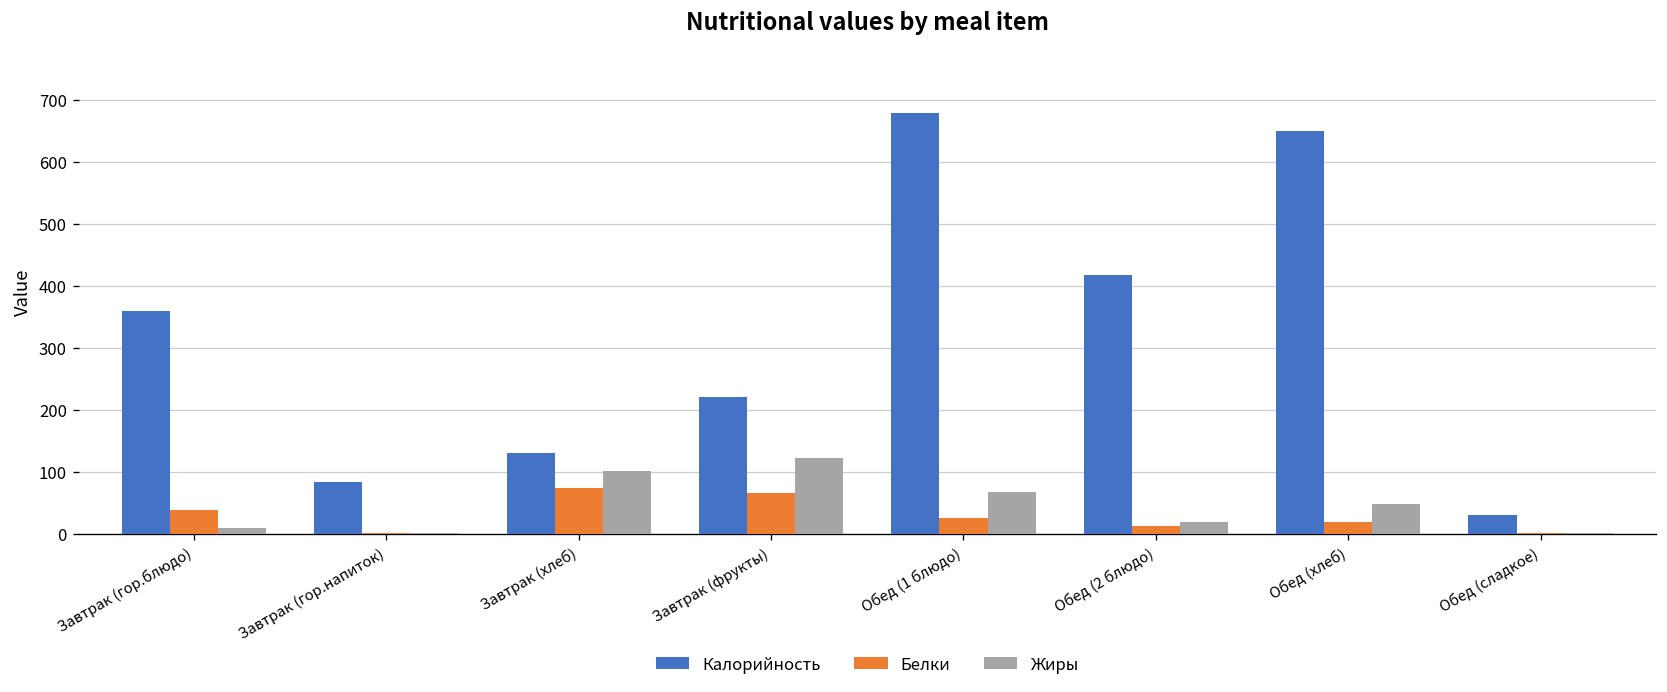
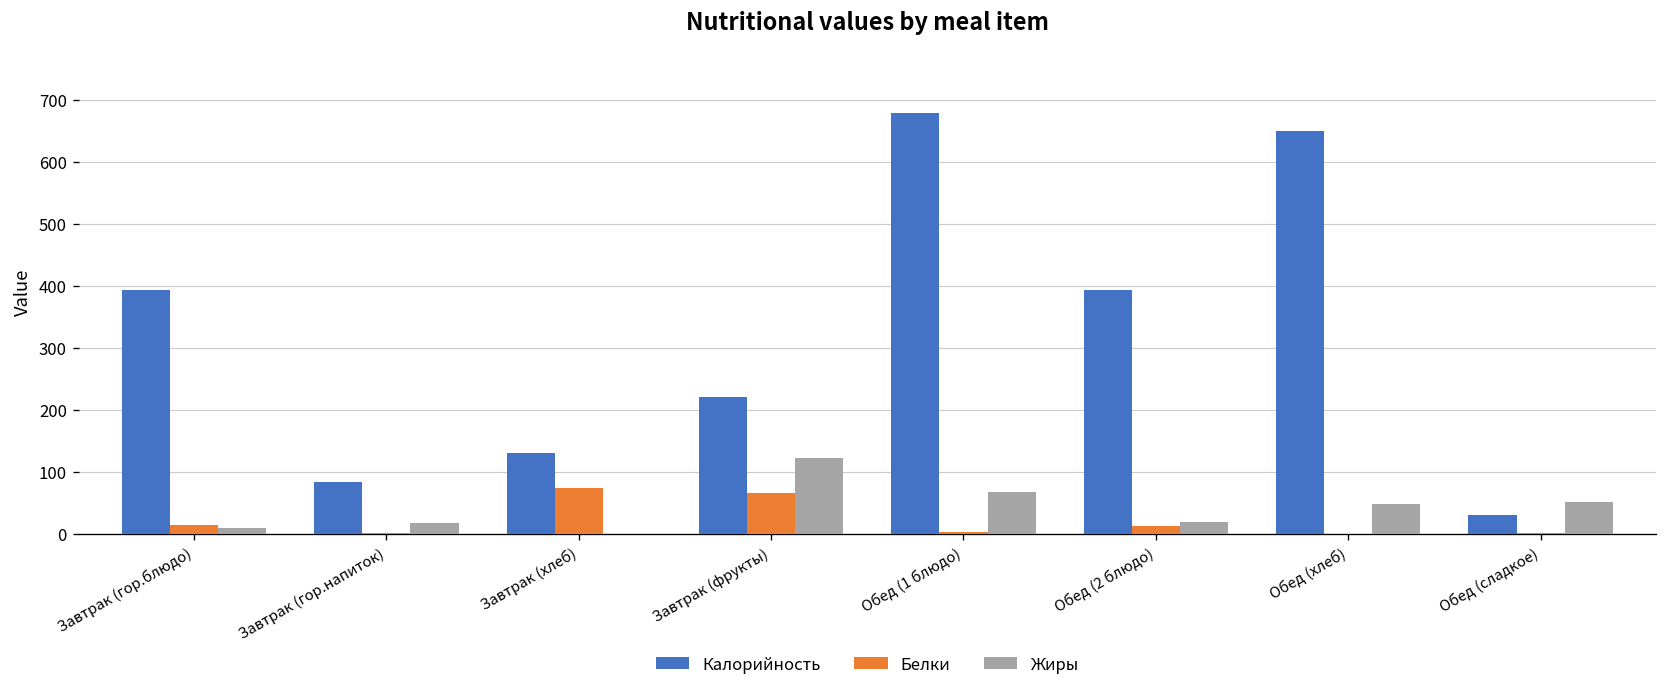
  {
    "Калорийность": {
-     "Завтрак (гор.блюдо)": 360,
+     "Завтрак (гор.блюдо)": 390,
      "Завтрак (гор.напиток)": 80,
      "Завтрак (хлеб)": 130,
      "Завтрак (фрукты)": 220,
      "Обед (1 блюдо)": 680,
-     "Обед (2 блюдо)": 420,
+     "Обед (2 блюдо)": 390,
      "Обед (хлеб)": 650,
      "Обед (сладкое)": 30
    },
    "Белки": {
-     "Завтрак (гор.блюдо)": 40,
+     "Завтрак (гор.блюдо)": 10,
      "Завтрак (хлеб)": 70,
      "Завтрак (фрукты)": 70,
-     "Обед (1 блюдо)": 30,
+     "Обед (1 блюдо)": 0,
      "Обед (2 блюдо)": 10,
-     "Обед (хлеб)": 20
+     "Обед (хлеб)": 0
    },
    "Жиры": {
      "Завтрак (гор.блюдо)": 10,
-     "Завтрак (гор.напиток)": 0,
-     "Завтрак (хлеб)": 100,
+     "Завтрак (гор.напиток)": 20,
+     "Завтрак (хлеб)": 0,
      "Завтрак (фрукты)": 120,
      "Обед (1 блюдо)": 70,
      "Обед (2 блюдо)": 20,
      "Обед (хлеб)": 50,
-     "Обед (сладкое)": 0
+     "Обед (сладкое)": 50
    }
  }
